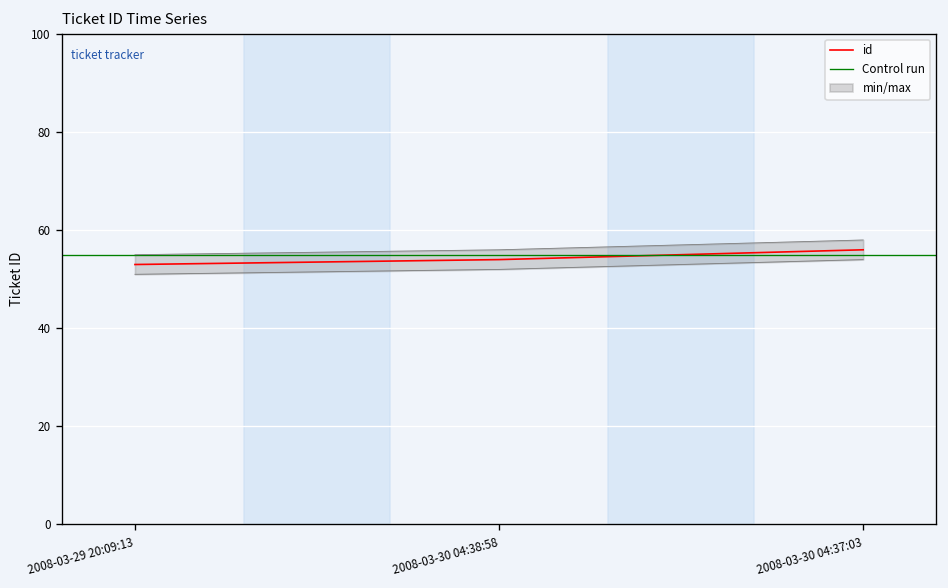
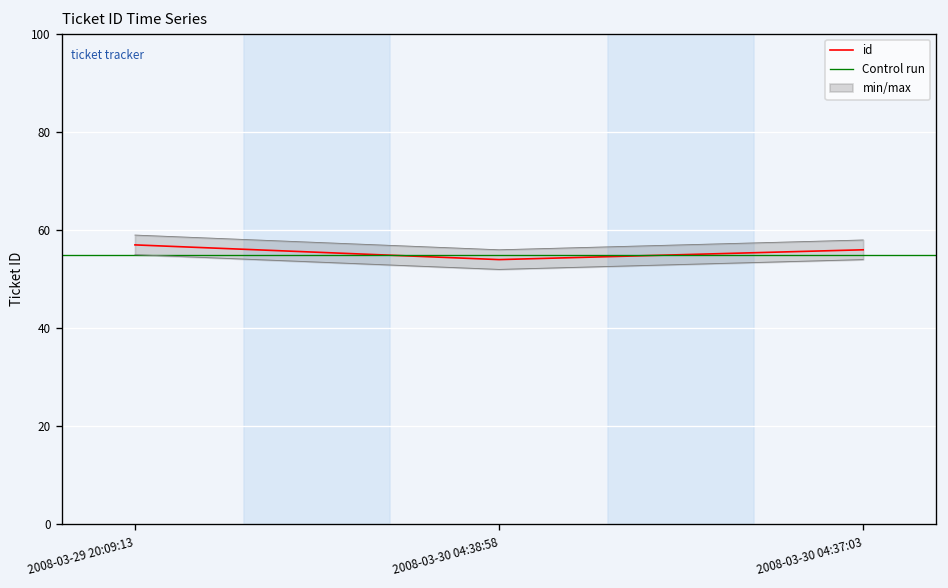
  {
    "id": {
-     "2008-03-29 20:09:13": 53,
+     "2008-03-29 20:09:13": 57,
      "2008-03-30 04:38:58": 54,
      "2008-03-30 04:37:03": 56
    }
  }
